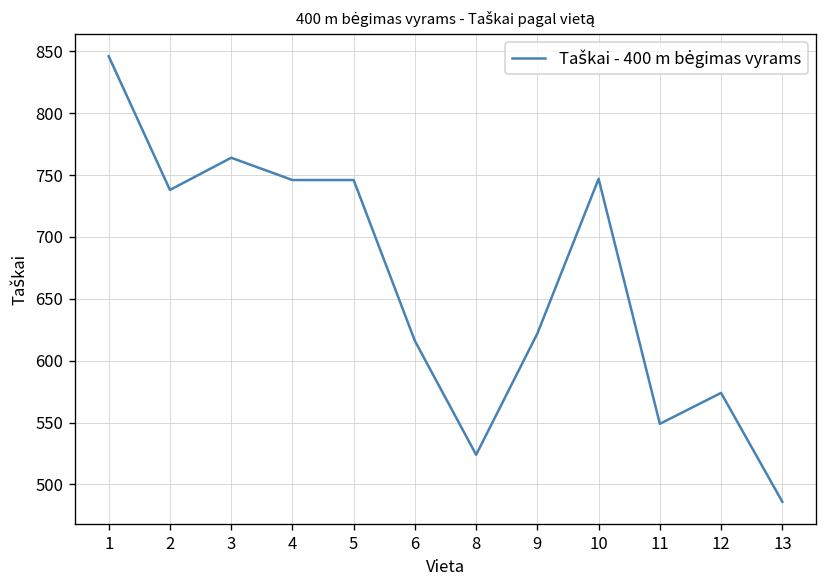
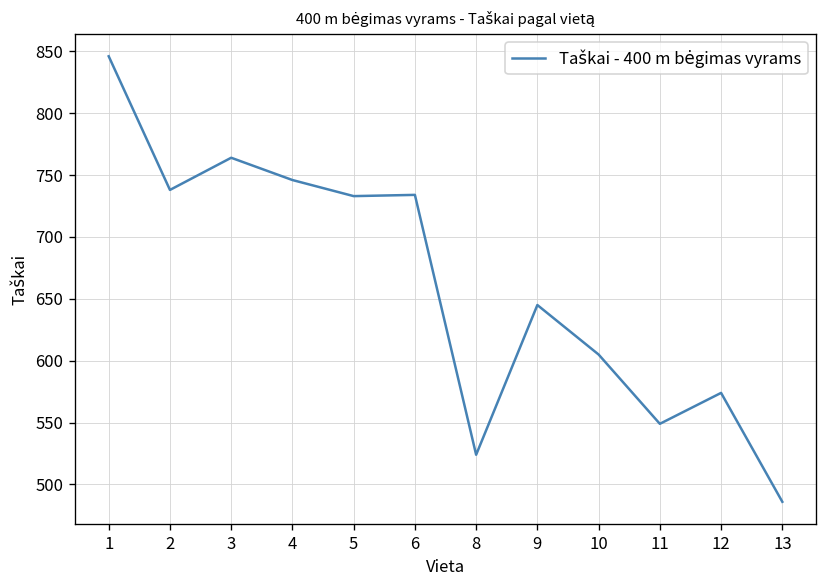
  {
    "1": 846,
    "2": 738,
    "3": 764,
    "4": 746,
-   "5": 746,
-   "6": 616,
+   "5": 733,
+   "6": 734,
    "8": 524,
-   "9": 622,
-   "10": 747,
+   "9": 645,
+   "10": 605,
    "11": 549,
    "12": 574,
    "13": 486
  }
